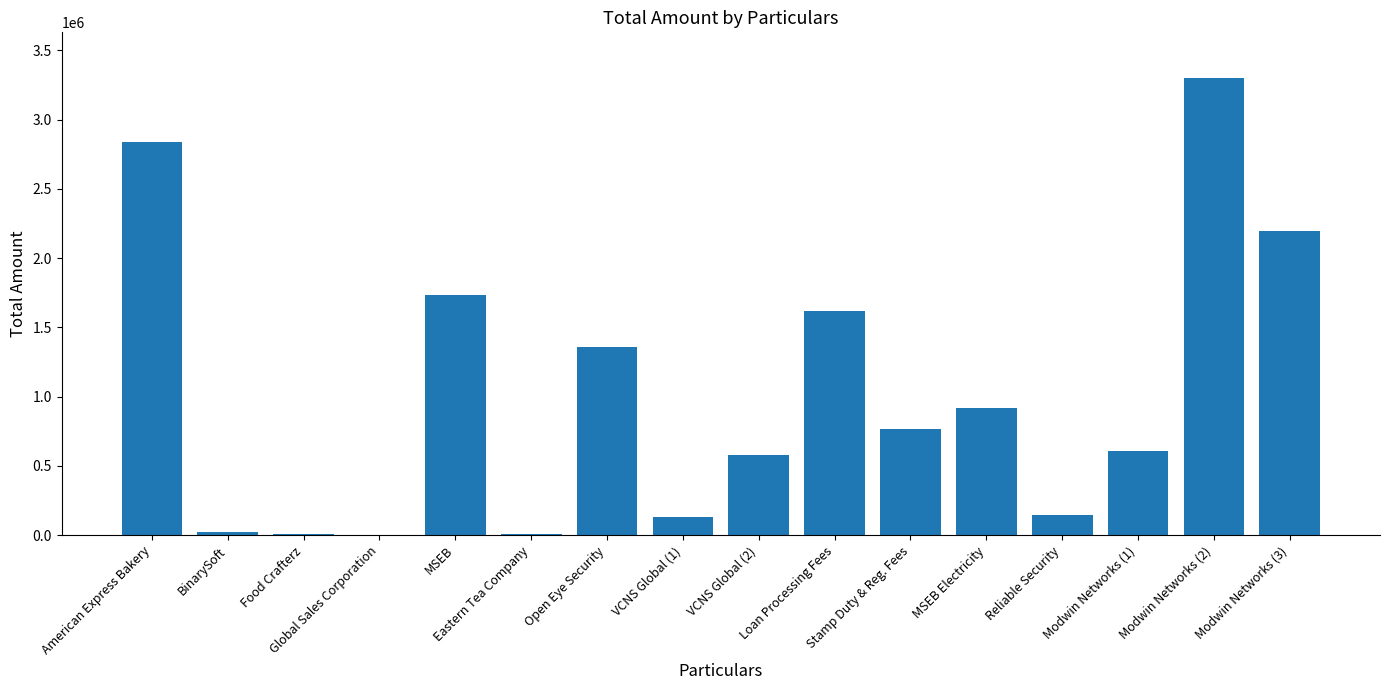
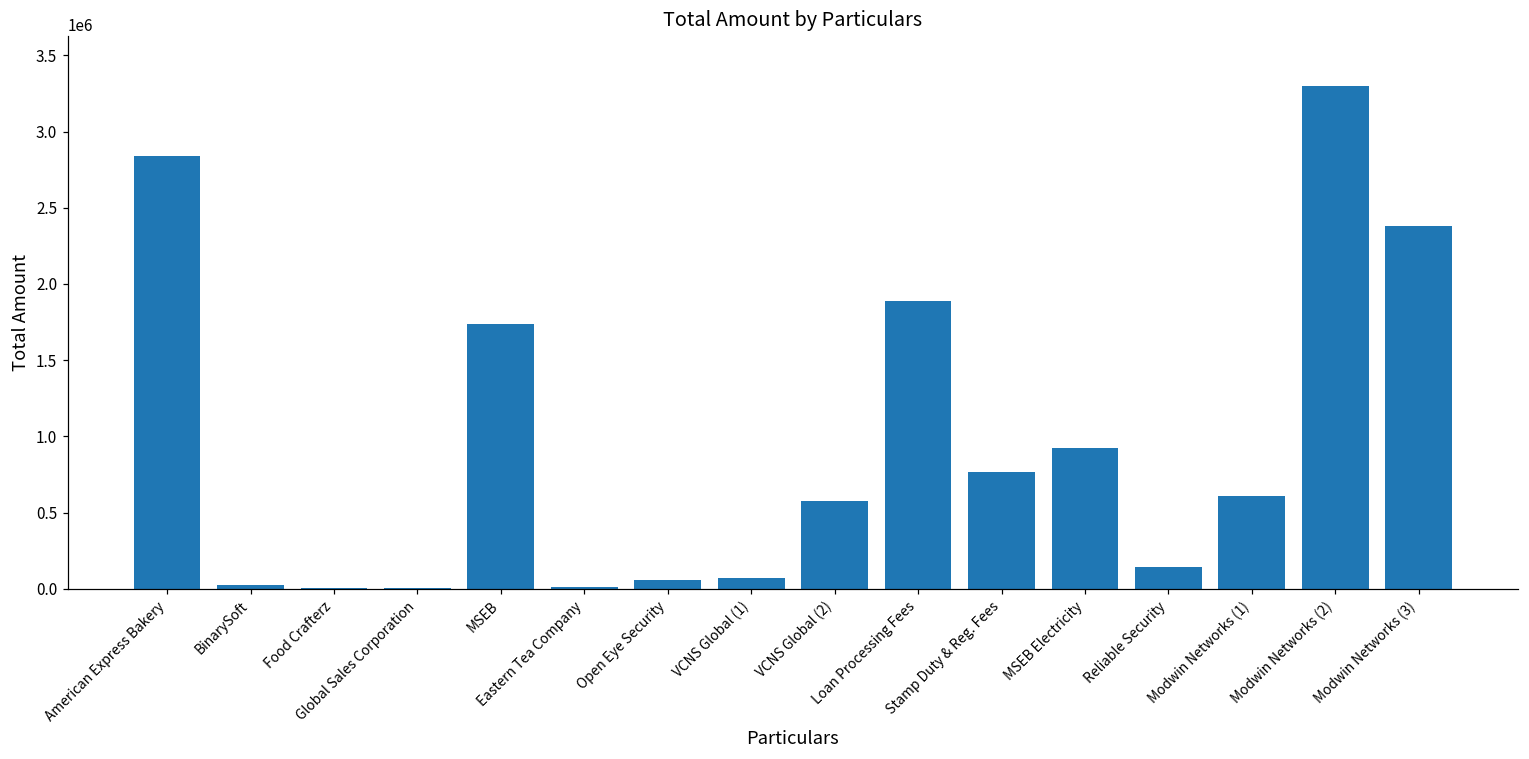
  {
    "American Express Bakery": 2840000,
    "BinarySoft": 20000,
    "MSEB": 1740000,
-   "Open Eye Security": 1360000,
-   "VCNS Global (1)": 130000,
+   "Open Eye Security": 60000,
+   "VCNS Global (1)": 70000,
    "VCNS Global (2)": 580000,
-   "Loan Processing Fees": 1620000,
+   "Loan Processing Fees": 1890000,
    "Stamp Duty & Reg. Fees": 770000,
    "MSEB Electricity": 920000,
    "Reliable Security": 150000,
    "Modwin Networks (1)": 610000,
    "Modwin Networks (2)": 3300000,
-   "Modwin Networks (3)": 2200000
+   "Modwin Networks (3)": 2380000
  }
